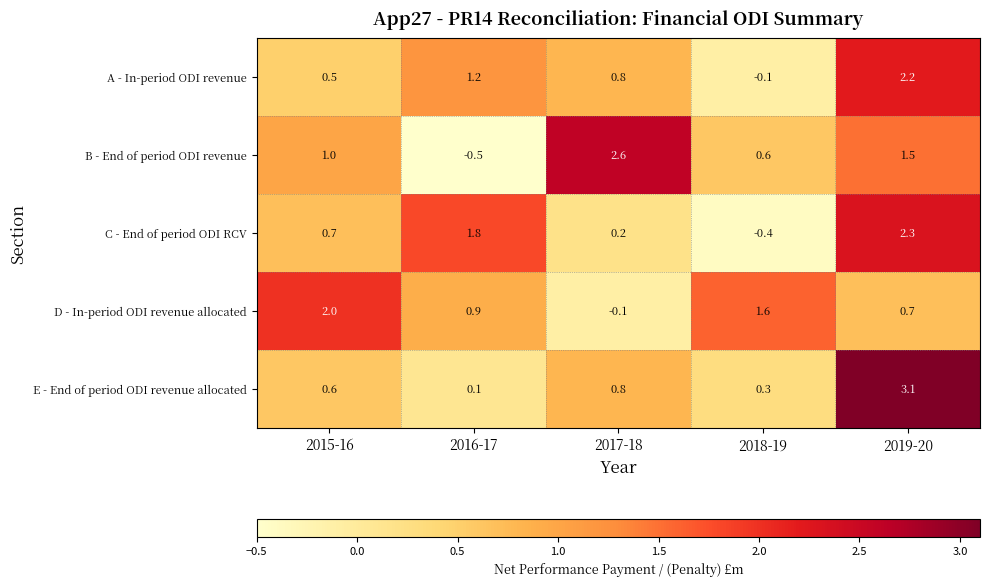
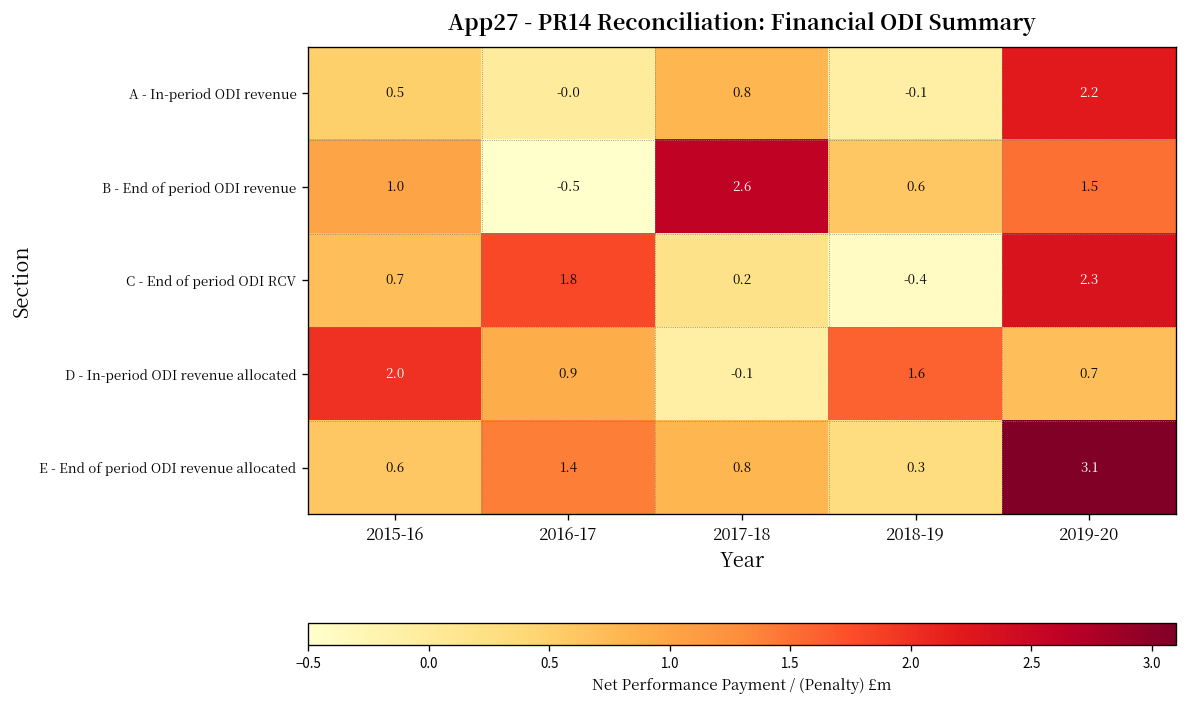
  {
    "A - In-period ODI revenue": {
      "2015-16": 0.5,
-     "2016-17": 1.2,
+     "2016-17": -0.0,
      "2017-18": 0.8,
      "2018-19": -0.1,
      "2019-20": 2.2
    },
    "B - End of period ODI revenue": {
      "2015-16": 1.0,
      "2016-17": -0.5,
      "2017-18": 2.6,
      "2018-19": 0.6,
      "2019-20": 1.5
    },
    "C - End of period ODI RCV": {
      "2015-16": 0.7,
      "2016-17": 1.8,
      "2017-18": 0.2,
      "2018-19": -0.4,
      "2019-20": 2.3
    },
    "D - In-period ODI revenue allocated": {
      "2015-16": 2.0,
      "2016-17": 0.9,
      "2017-18": -0.1,
      "2018-19": 1.6,
      "2019-20": 0.7
    },
    "E - End of period ODI revenue allocated": {
      "2015-16": 0.6,
-     "2016-17": 0.1,
+     "2016-17": 1.4,
      "2017-18": 0.8,
      "2018-19": 0.3,
      "2019-20": 3.1
    }
  }
